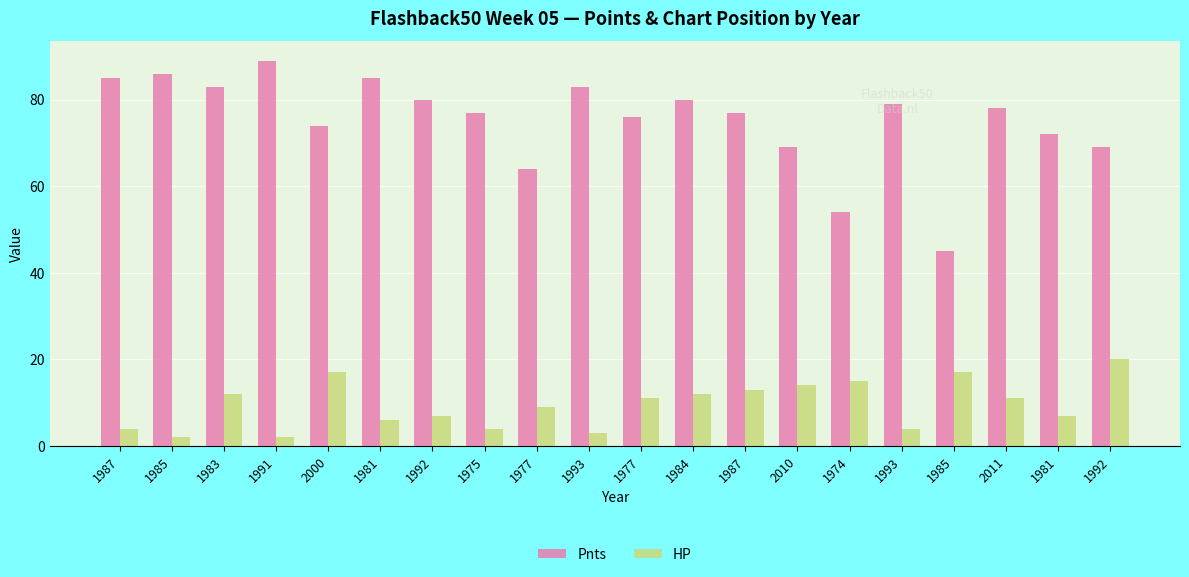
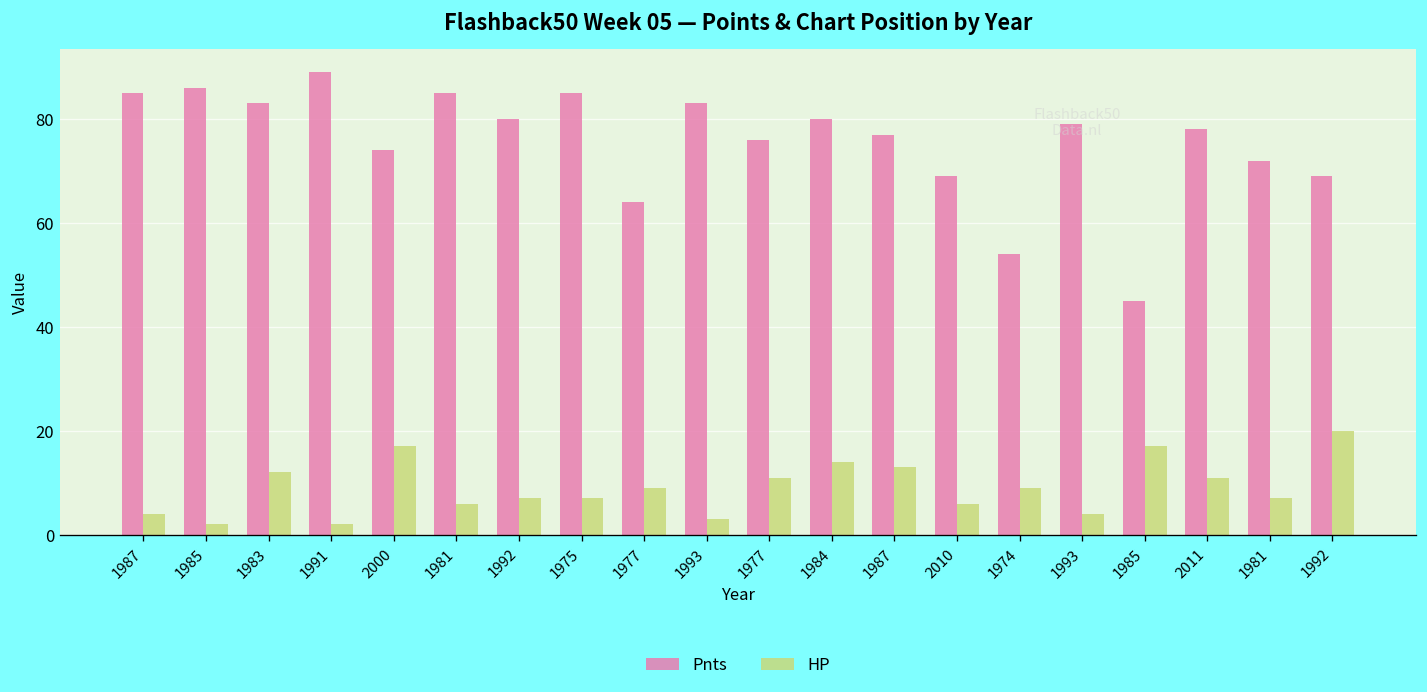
  {
    "Pnts": {
      "1983": 83,
      "1991": 89,
      "2000": 74,
-     "1975": 77,
+     "1975": 85,
      "1984": 80,
      "2010": 69,
      "1974": 54,
      "2011": 78
    },
    "HP": {
      "1983": 12,
      "1991": 2,
      "2000": 17,
-     "1975": 4,
-     "1984": 12,
-     "2010": 14,
-     "1974": 15,
+     "1975": 7,
+     "1984": 14,
+     "2010": 6,
+     "1974": 9,
      "2011": 11
    }
  }
